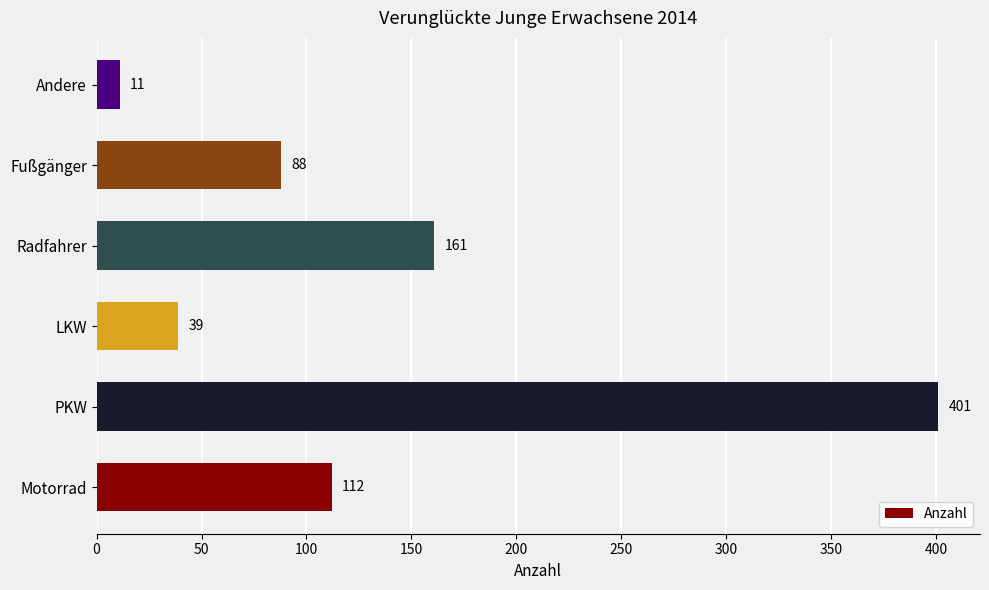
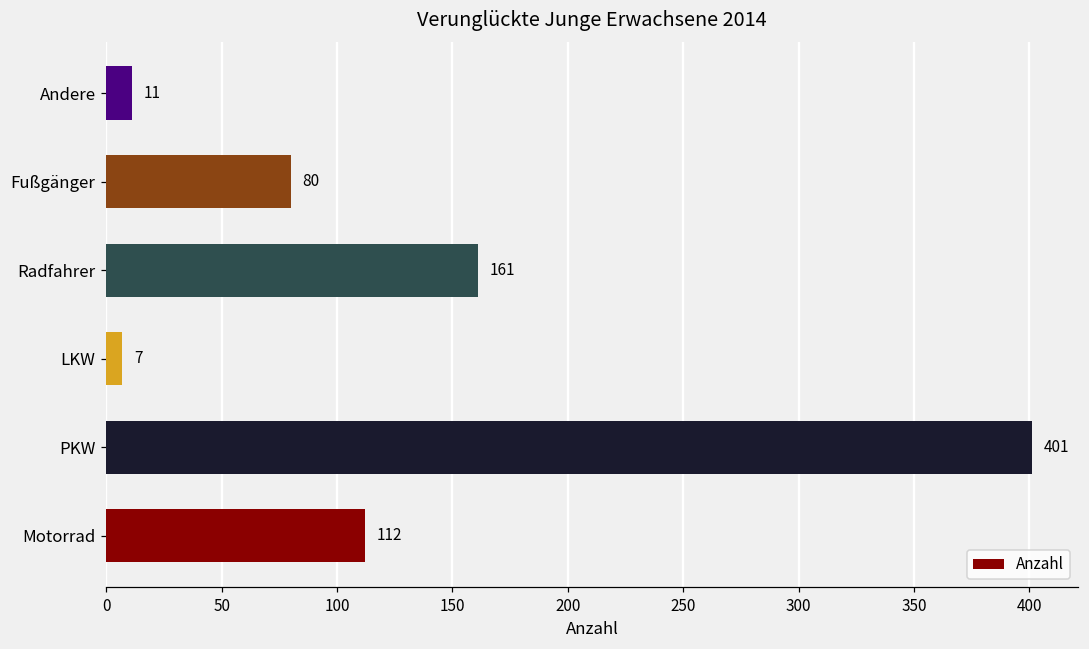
  {
    "Andere": 11,
-   "Fußgänger": 88,
+   "Fußgänger": 80,
    "Radfahrer": 161,
-   "LKW": 39,
+   "LKW": 7,
    "PKW": 401,
    "Motorrad": 112
  }
